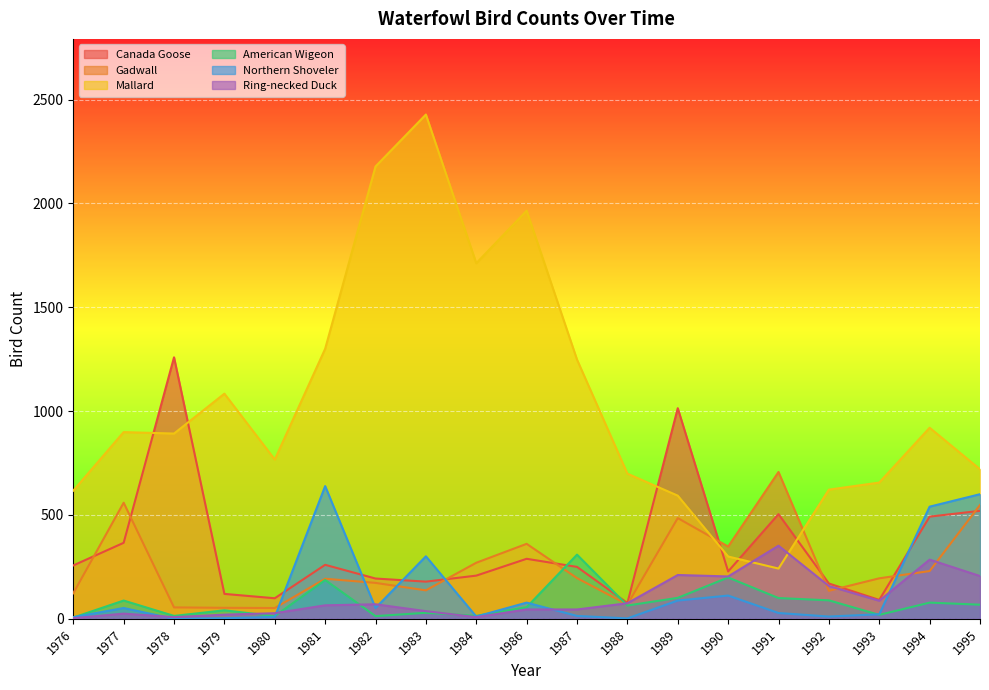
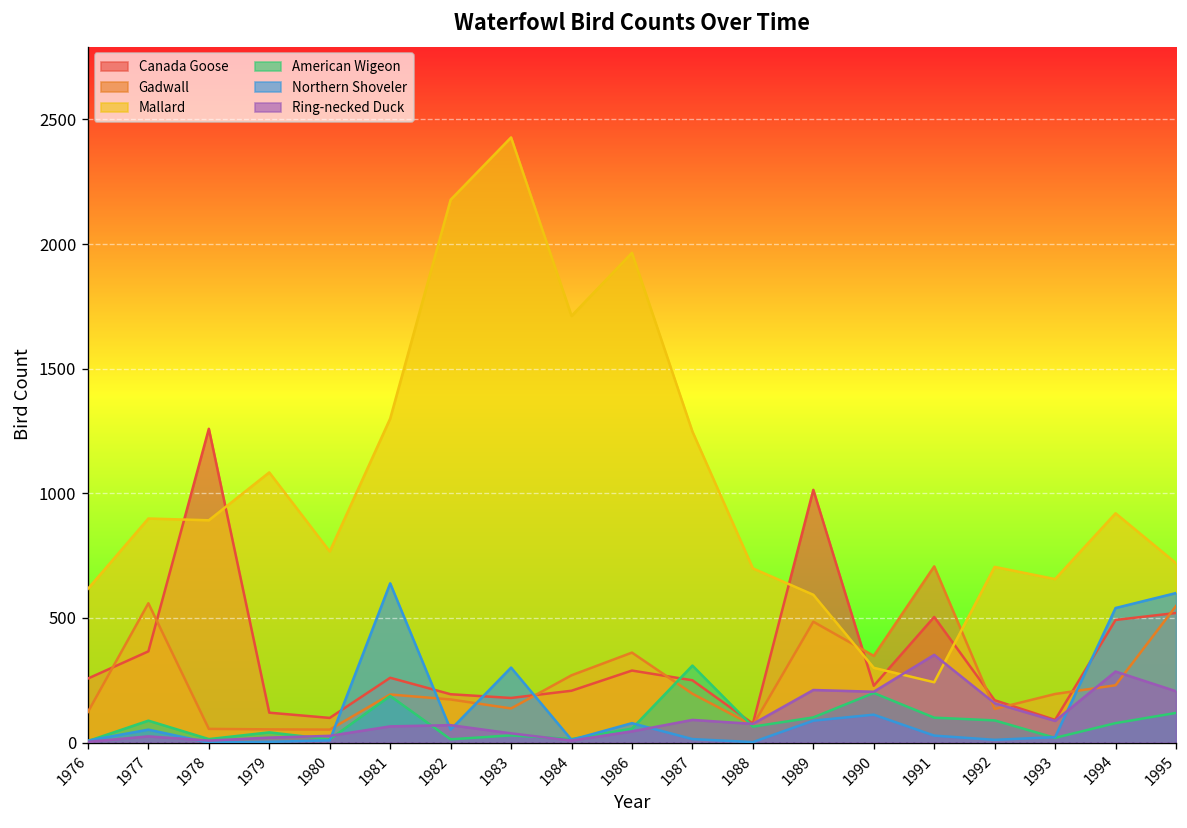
  {
    "Mallard": {
      "1976": 620,
      "1977": 900,
      "1978": 890,
      "1979": 1080,
      "1980": 770,
      "1981": 1300,
      "1982": 2180,
      "1983": 2430,
      "1984": 1710,
      "1986": 1970,
      "1987": 1250,
      "1988": 700,
      "1989": 590,
      "1990": 300,
      "1991": 240,
-     "1992": 620,
+     "1992": 710,
      "1993": 660,
      "1994": 920,
      "1995": 720
    },
    "American Wigeon": {
      "1977": 90,
      "1982": 10,
      "1987": 310,
      "1989": 100,
      "1991": 100,
      "1992": 90,
      "1994": 80,
-     "1995": 70
+     "1995": 120
    },
    "Northern Shoveler": {
      "1977": 50,
      "1979": 0,
      "1981": 640,
      "1982": 50,
      "1983": 300,
      "1986": 80,
      "1987": 10,
      "1988": 0,
      "1989": 90,
      "1990": 110,
      "1991": 30,
      "1992": 10,
      "1994": 540,
      "1995": 600
    },
    "Ring-necked Duck": {
      "1977": 30,
      "1979": 20,
      "1980": 30,
      "1981": 70,
      "1982": 70,
-     "1987": 50,
+     "1987": 90,
      "1989": 210,
      "1991": 350,
      "1994": 290,
      "1995": 210
    }
  }
